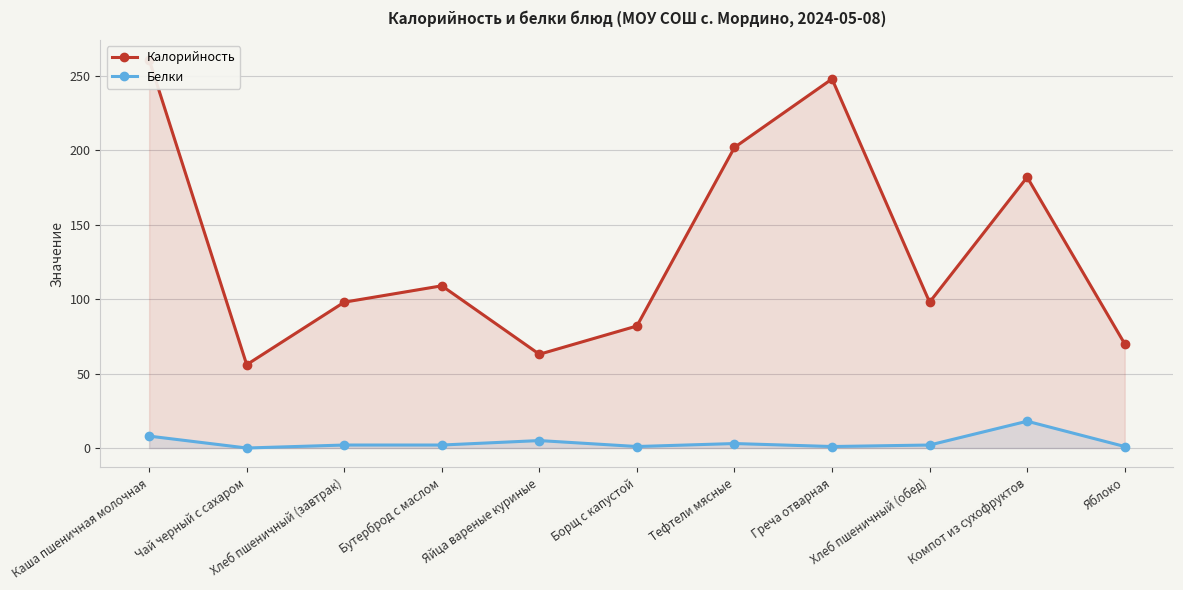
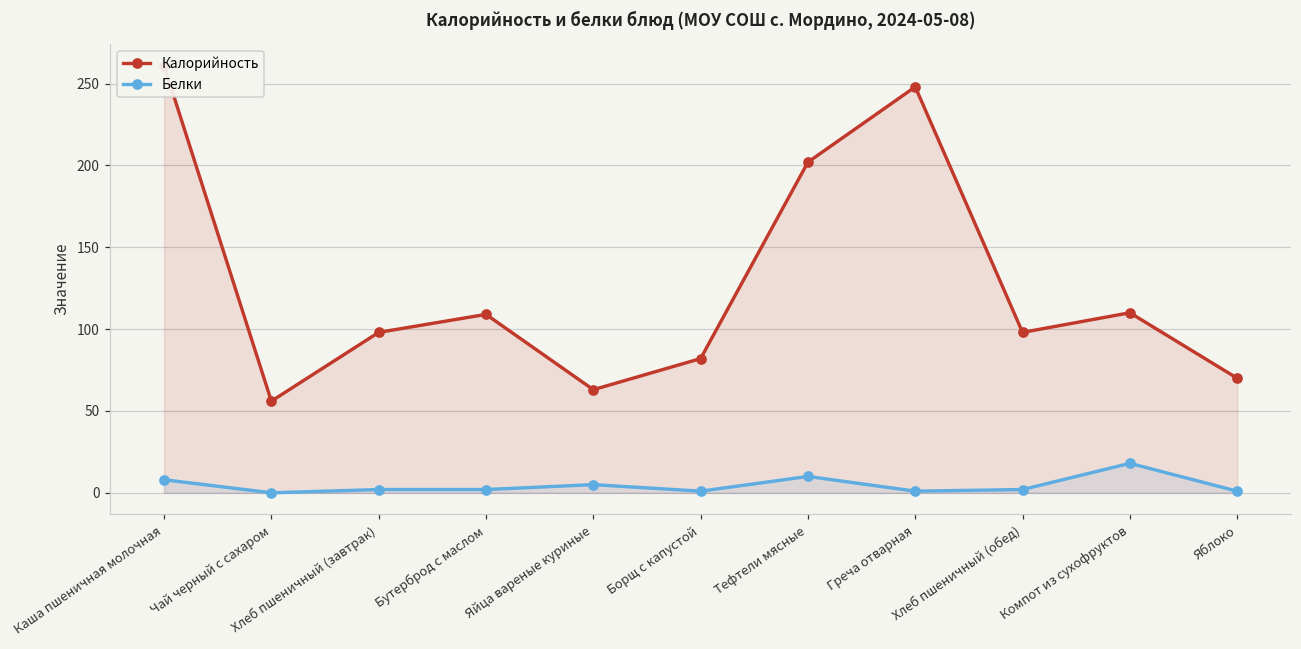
  {
    "Калорийность": {
      "Чай черный с сахаром": 56,
      "Хлеб пшеничный (завтрак)": 98,
      "Бутерброд с маслом": 109,
      "Яйца вареные куриные": 63,
      "Борщ с капустой": 82,
      "Тефтели мясные": 202,
      "Греча отварная": 248,
      "Хлеб пшеничный (обед)": 98,
-     "Компот из сухофруктов": 182,
+     "Компот из сухофруктов": 110,
      "Яблоко": 70
    },
    "Белки": {
      "Каша пшеничная молочная": 8,
      "Чай черный с сахаром": 0,
      "Хлеб пшеничный (завтрак)": 2,
      "Бутерброд с маслом": 2,
      "Яйца вареные куриные": 5,
      "Борщ с капустой": 1,
-     "Тефтели мясные": 3,
+     "Тефтели мясные": 10,
      "Греча отварная": 1,
      "Хлеб пшеничный (обед)": 2,
      "Компот из сухофруктов": 18,
      "Яблоко": 1
    }
  }
